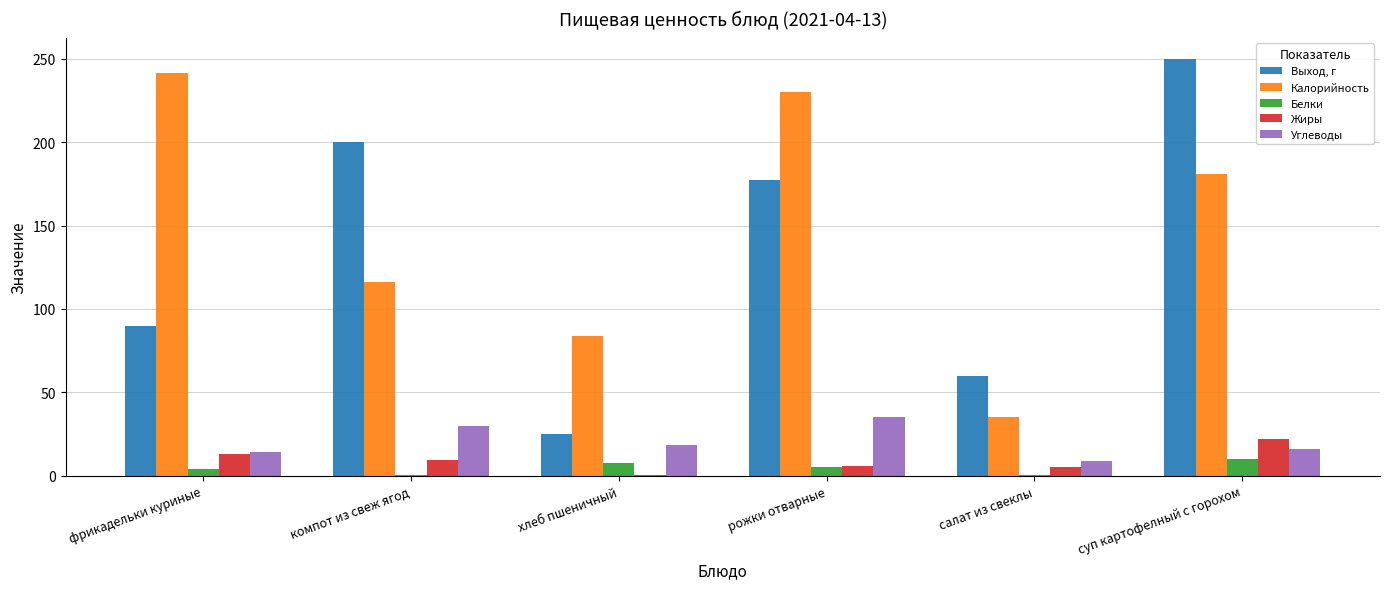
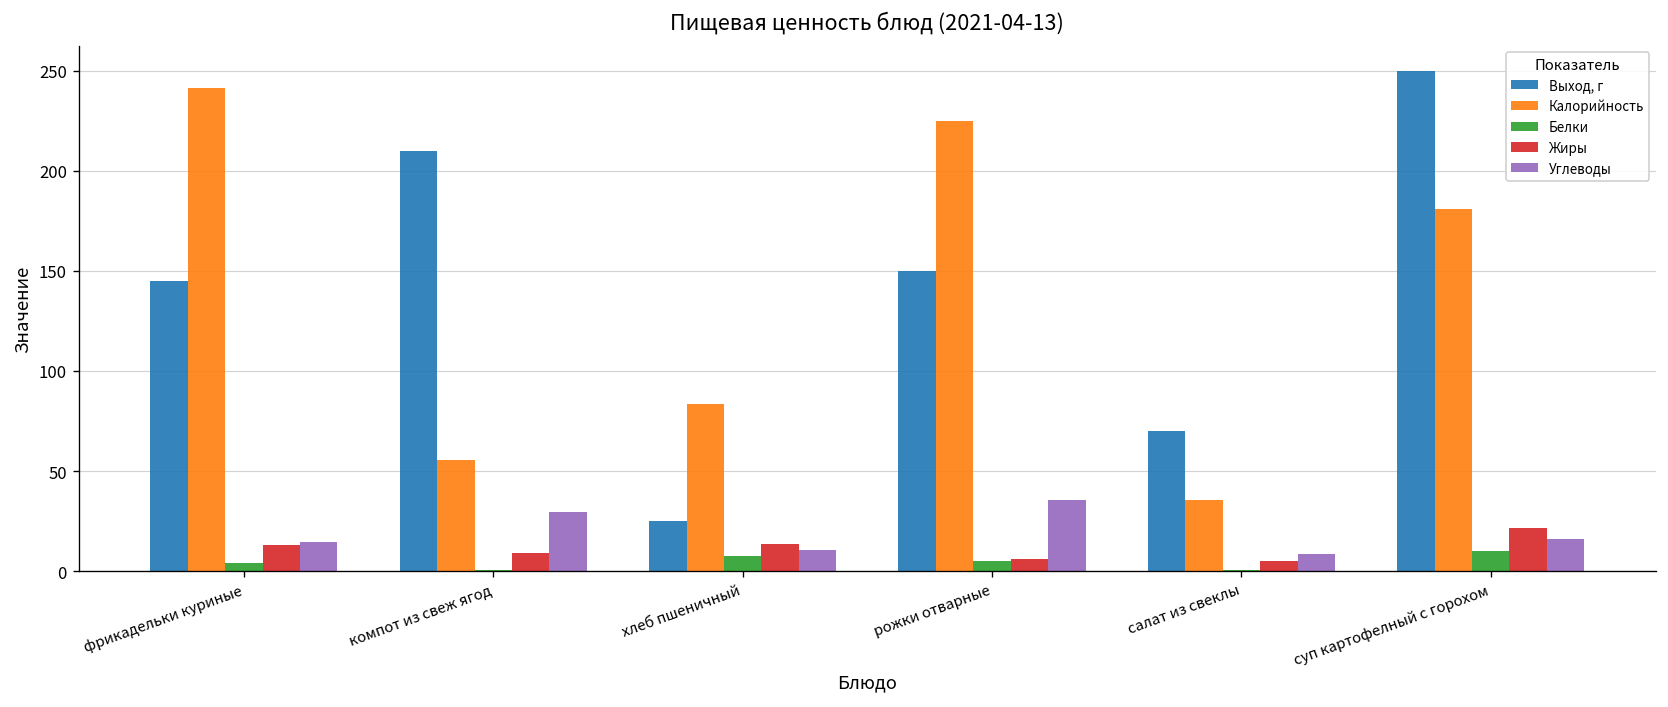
  {
    "Выход, г": {
-     "фрикадельки куриные": 90,
-     "компот из свеж ягод": 200,
+     "фрикадельки куриные": 145,
+     "компот из свеж ягод": 210,
      "хлеб пшеничный": 25,
-     "рожки отварные": 177,
-     "салат из свеклы": 60,
+     "рожки отварные": 150,
+     "салат из свеклы": 70,
      "суп картофелный с горохом": 250
    },
    "Калорийность": {
      "фрикадельки куриные": 241,
-     "компот из свеж ягод": 116,
+     "компот из свеж ягод": 56,
      "хлеб пшеничный": 84,
-     "рожки отварные": 230,
+     "рожки отварные": 225,
      "салат из свеклы": 36,
      "суп картофелный с горохом": 181
    },
    "Белки": {
      "фрикадельки куриные": 4,
      "хлеб пшеничный": 7,
      "рожки отварные": 5,
      "суп картофелный с горохом": 10
    },
    "Жиры": {
      "фрикадельки куриные": 13,
      "компот из свеж ягод": 9,
-     "хлеб пшеничный": 0,
+     "хлеб пшеничный": 14,
      "рожки отварные": 6,
      "салат из свеклы": 5,
      "суп картофелный с горохом": 22
    },
    "Углеводы": {
      "фрикадельки куриные": 14,
      "компот из свеж ягод": 30,
-     "хлеб пшеничный": 18,
+     "хлеб пшеничный": 11,
      "рожки отварные": 35,
      "салат из свеклы": 9,
      "суп картофелный с горохом": 16
    }
  }
